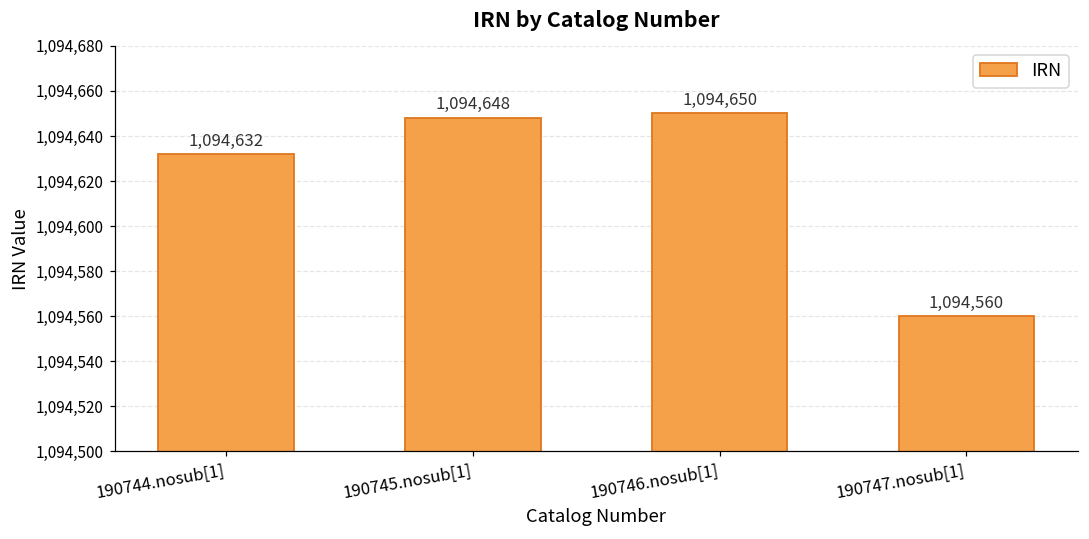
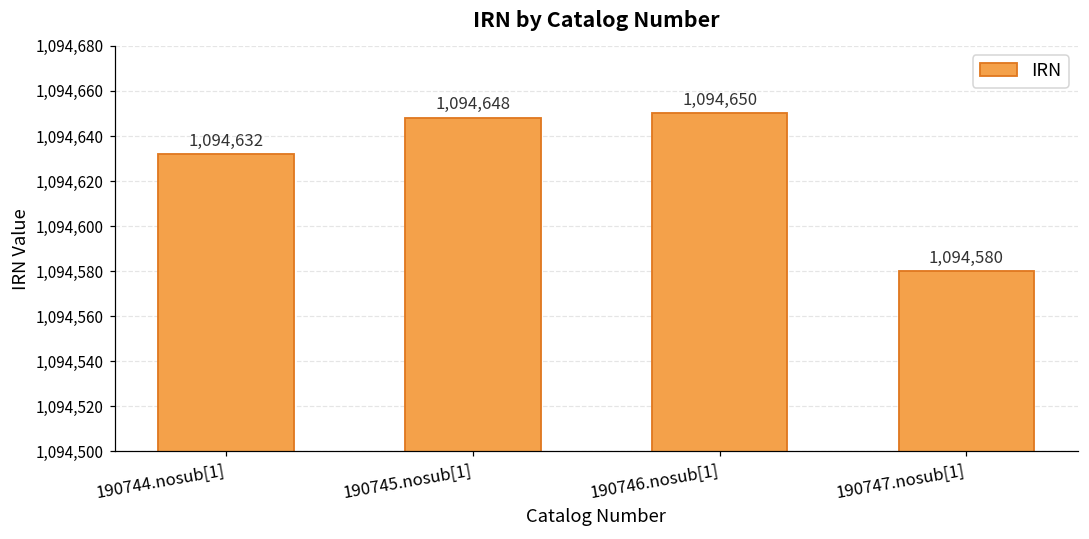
  {
    "190744.nosub[1]": "1,094,632",
    "190745.nosub[1]": "1,094,648",
    "190746.nosub[1]": "1,094,650",
-   "190747.nosub[1]": "1,094,560"
+   "190747.nosub[1]": "1,094,580"
  }
